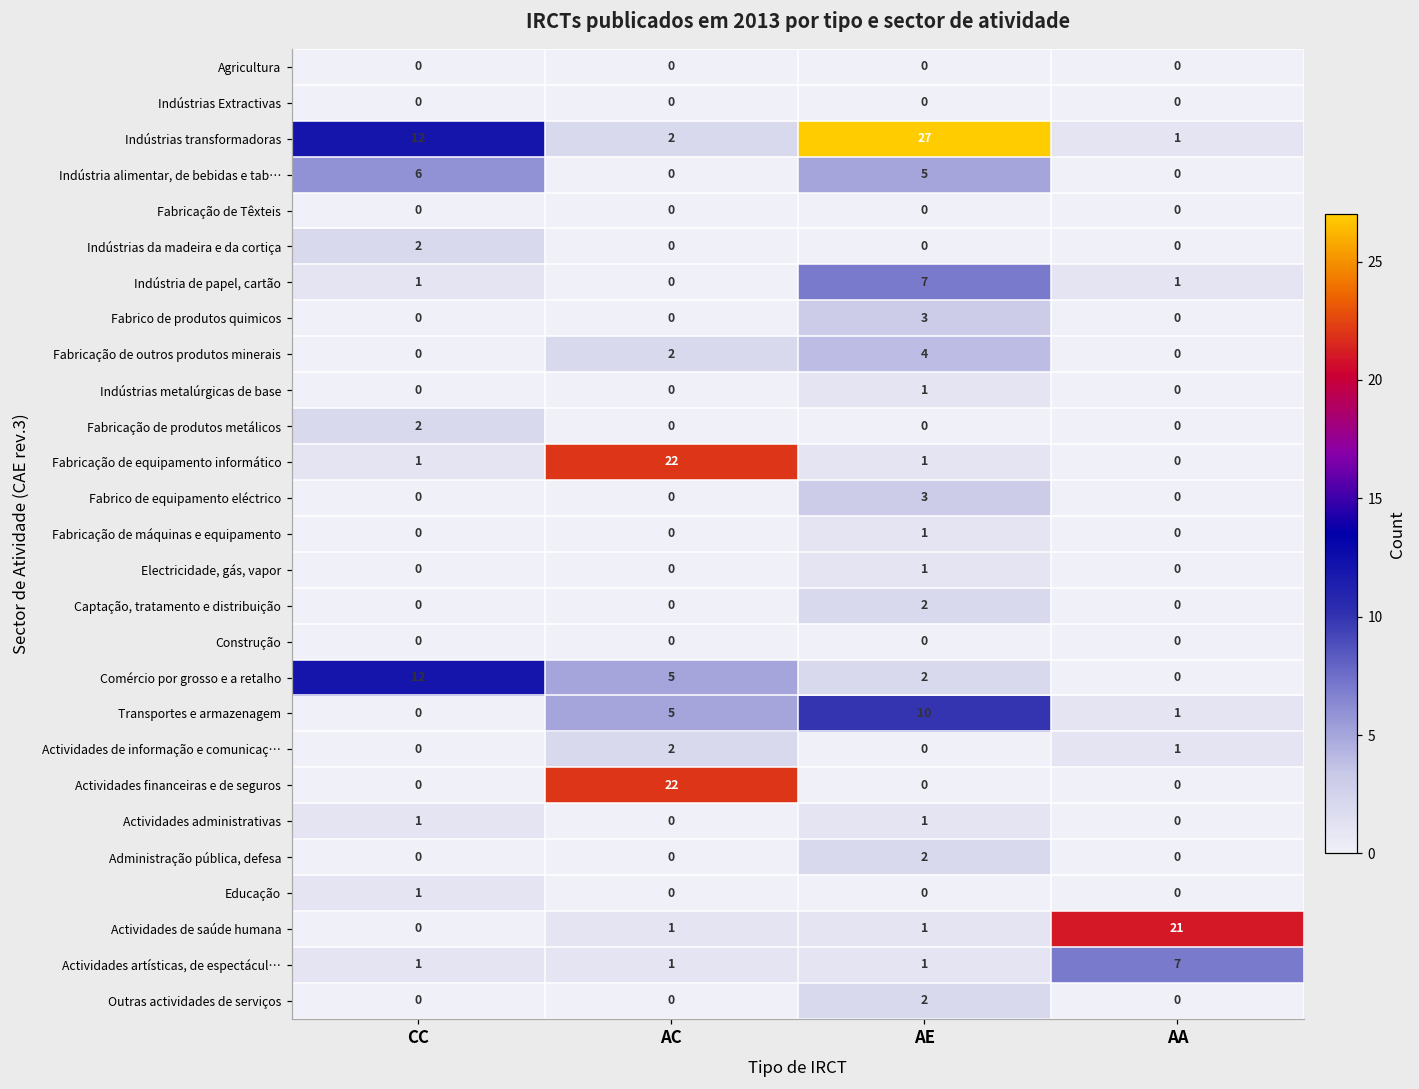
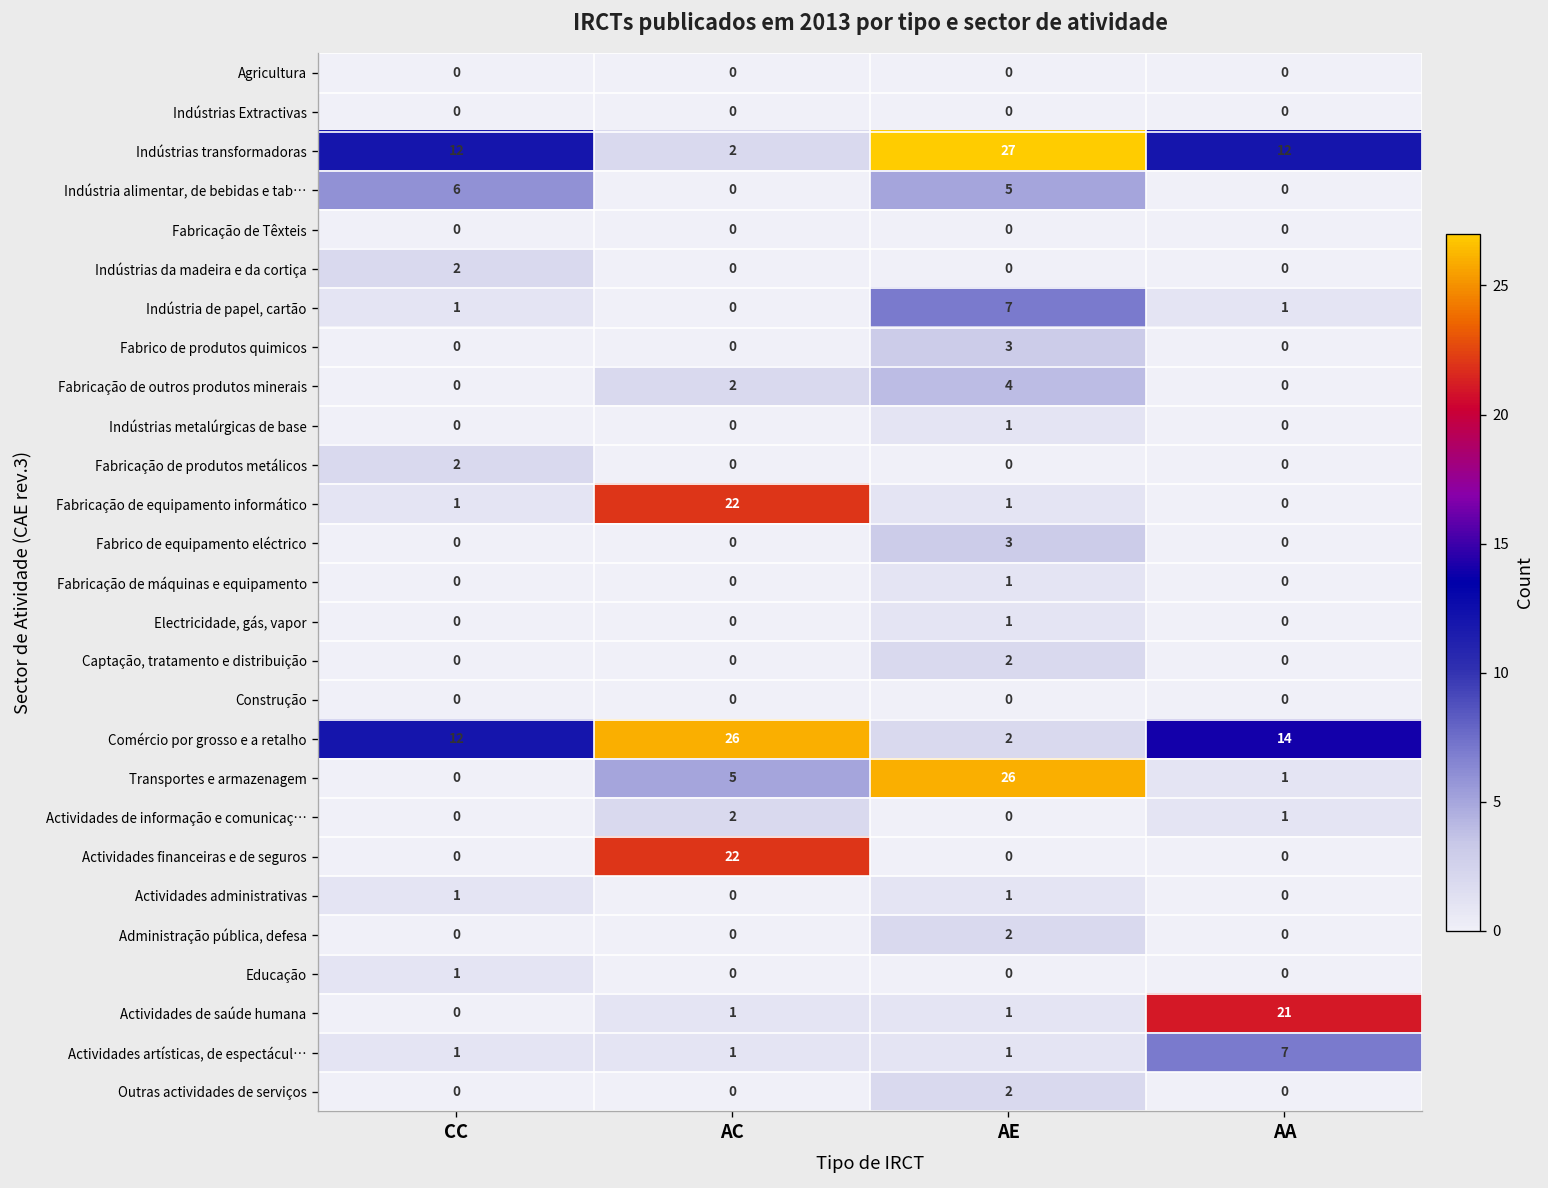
  {
    "Agricultura": {
      "CC": 0,
      "AC": 0,
      "AE": 0,
      "AA": 0
    },
    "Indústrias Extractivas": {
      "CC": 0,
      "AC": 0,
      "AE": 0,
      "AA": 0
    },
    "Indústrias transformadoras": {
      "CC": 12,
      "AC": 2,
      "AE": 27,
-     "AA": 1
+     "AA": 12
    },
    "Indústria alimentar, de bebidas e tab…": {
      "CC": 6,
      "AC": 0,
      "AE": 5,
      "AA": 0
    },
    "Fabricação de Têxteis": {
      "CC": 0,
      "AC": 0,
      "AE": 0,
      "AA": 0
    },
    "Indústrias da madeira e da cortiça": {
      "CC": 2,
      "AC": 0,
      "AE": 0,
      "AA": 0
    },
    "Indústria de papel, cartão": {
      "CC": 1,
      "AC": 0,
      "AE": 7,
      "AA": 1
    },
    "Fabrico de produtos quimicos": {
      "CC": 0,
      "AC": 0,
      "AE": 3,
      "AA": 0
    },
    "Fabricação de outros produtos minerais": {
      "CC": 0,
      "AC": 2,
      "AE": 4,
      "AA": 0
    },
    "Indústrias metalúrgicas de base": {
      "CC": 0,
      "AC": 0,
      "AE": 1,
      "AA": 0
    },
    "Fabricação de produtos metálicos": {
      "CC": 2,
      "AC": 0,
      "AE": 0,
      "AA": 0
    },
    "Fabricação de equipamento informático": {
      "CC": 1,
      "AC": 22,
      "AE": 1,
      "AA": 0
    },
    "Fabrico de equipamento eléctrico": {
      "CC": 0,
      "AC": 0,
      "AE": 3,
      "AA": 0
    },
    "Fabricação de máquinas e equipamento": {
      "CC": 0,
      "AC": 0,
      "AE": 1,
      "AA": 0
    },
    "Electricidade, gás, vapor": {
      "CC": 0,
      "AC": 0,
      "AE": 1,
      "AA": 0
    },
    "Captação, tratamento e distribuição": {
      "CC": 0,
      "AC": 0,
      "AE": 2,
      "AA": 0
    },
    "Construção": {
      "CC": 0,
      "AC": 0,
      "AE": 0,
      "AA": 0
    },
    "Comércio por grosso e a retalho": {
      "CC": 12,
-     "AC": 5,
+     "AC": 26,
      "AE": 2,
-     "AA": 0
+     "AA": 14
    },
    "Transportes e armazenagem": {
      "CC": 0,
      "AC": 5,
-     "AE": 10,
+     "AE": 26,
      "AA": 1
    },
    "Actividades de informação e comunicaç…": {
      "CC": 0,
      "AC": 2,
      "AE": 0,
      "AA": 1
    },
    "Actividades financeiras e de seguros": {
      "CC": 0,
      "AC": 22,
      "AE": 0,
      "AA": 0
    },
    "Actividades administrativas": {
      "CC": 1,
      "AC": 0,
      "AE": 1,
      "AA": 0
    },
    "Administração pública, defesa": {
      "CC": 0,
      "AC": 0,
      "AE": 2,
      "AA": 0
    },
    "Educação": {
      "CC": 1,
      "AC": 0,
      "AE": 0,
      "AA": 0
    },
    "Actividades de saúde humana": {
      "CC": 0,
      "AC": 1,
      "AE": 1,
      "AA": 21
    },
    "Actividades artísticas, de espectácul…": {
      "CC": 1,
      "AC": 1,
      "AE": 1,
      "AA": 7
    },
    "Outras actividades de serviços": {
      "CC": 0,
      "AC": 0,
      "AE": 2,
      "AA": 0
    }
  }
